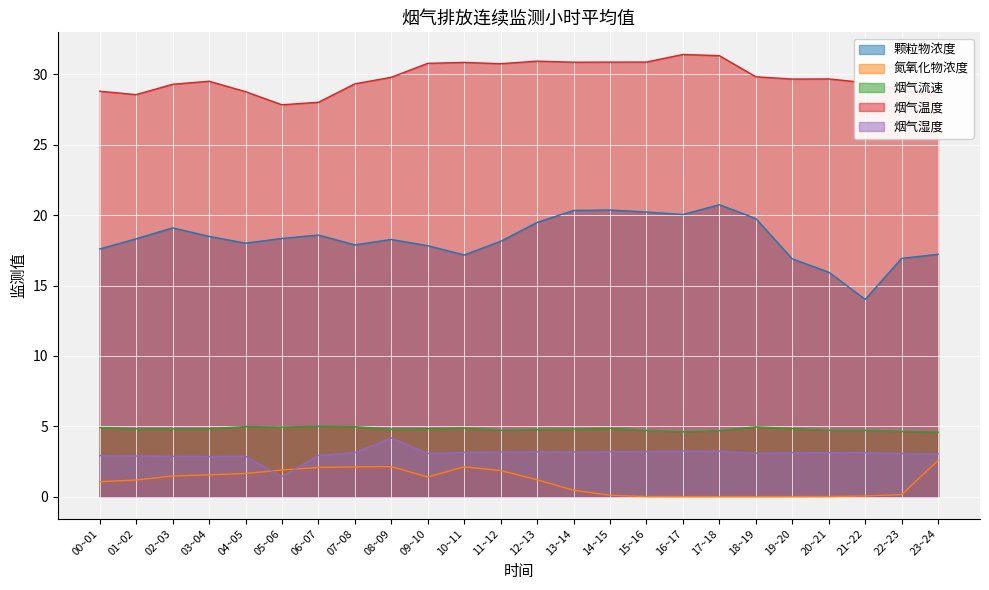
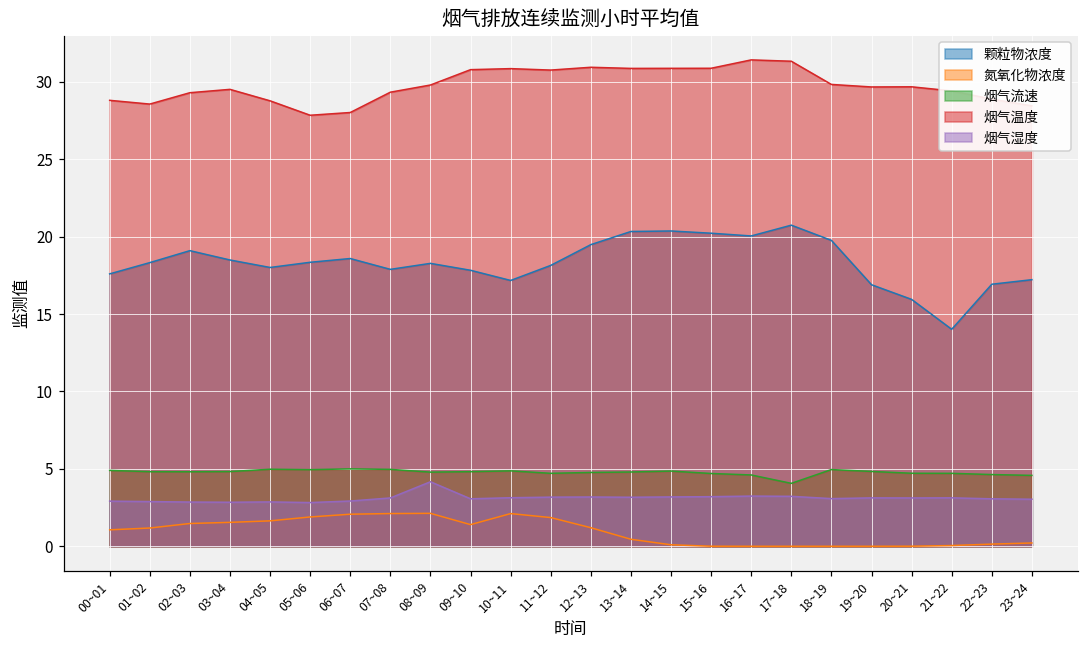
  {
    "颗粒物浓度": {
      "00~01": 17.6,
      "01~02": 18.3,
      "02~03": 19.1,
      "03~04": 18.5,
      "04~05": 18.0,
      "05~06": 18.3,
      "06~07": 18.6,
      "07~08": 17.9,
      "08~09": 18.3,
      "09~10": 17.8,
      "10~11": 17.2,
      "11~12": 18.1,
      "12~13": 19.5,
      "13~14": 20.3,
      "14~15": 20.4,
      "15~16": 20.2,
      "16~17": 20.0,
      "17~18": 20.7,
      "18~19": 19.8,
      "19~20": 16.9,
      "20~21": 16.0,
      "21~22": 14.0,
      "22~23": 16.9,
      "23~24": 17.2
    },
    "氮氧化物浓度": {
      "00~01": 1.1,
      "01~02": 1.2,
      "02~03": 1.5,
      "03~04": 1.5,
      "04~05": 1.6,
      "05~06": 1.9,
      "06~07": 2.1,
      "07~08": 2.1,
      "08~09": 2.1,
      "09~10": 1.4,
      "10~11": 2.1,
      "11~12": 1.9,
      "12~13": 1.2,
      "13~14": 0.5,
      "14~15": 0.1,
      "15~16": 0.0,
      "16~17": 0.0,
      "17~18": 0.0,
      "18~19": 0.0,
      "19~20": 0.0,
      "20~21": 0.0,
      "21~22": 0.0,
      "22~23": 0.1,
-     "23~24": 2.6
+     "23~24": 0.2
    },
    "烟气流速": {
      "00~01": 4.9,
      "01~02": 4.8,
      "02~03": 4.8,
      "03~04": 4.8,
      "04~05": 5.0,
      "05~06": 5.0,
      "06~07": 5.0,
      "07~08": 5.0,
      "08~09": 4.8,
      "09~10": 4.8,
      "10~11": 4.9,
      "11~12": 4.7,
      "12~13": 4.8,
      "13~14": 4.8,
      "14~15": 4.9,
      "15~16": 4.7,
      "16~17": 4.6,
-     "17~18": 4.7,
+     "17~18": 4.1,
      "18~19": 5.0,
      "19~20": 4.8,
      "20~21": 4.7,
      "21~22": 4.7,
      "22~23": 4.6,
      "23~24": 4.6
    },
    "烟气温度": {
      "00~01": 28.8,
      "01~02": 28.6,
      "02~03": 29.3,
      "03~04": 29.5,
      "04~05": 28.8,
      "05~06": 27.8,
      "06~07": 28.0,
      "07~08": 29.3,
      "08~09": 29.8,
      "09~10": 30.8,
      "10~11": 30.9,
      "11~12": 30.8,
      "12~13": 30.9,
      "13~14": 30.9,
      "14~15": 30.9,
      "15~16": 30.9,
      "16~17": 31.4,
      "17~18": 31.3,
      "18~19": 29.8,
      "19~20": 29.7,
      "20~21": 29.7
    },
    "烟气湿度": {
      "00~01": 2.9,
      "01~02": 2.9,
      "02~03": 2.9,
      "03~04": 2.8,
      "04~05": 2.9,
-     "05~06": 1.4,
+     "05~06": 2.8,
      "06~07": 2.9,
      "07~08": 3.1,
      "08~09": 4.2,
      "09~10": 3.1,
      "10~11": 3.1,
      "11~12": 3.2,
      "12~13": 3.2,
      "13~14": 3.2,
      "14~15": 3.2,
      "15~16": 3.2,
      "16~17": 3.2,
      "17~18": 3.2,
      "18~19": 3.1,
      "19~20": 3.1,
      "20~21": 3.1,
      "21~22": 3.1,
      "22~23": 3.1,
      "23~24": 3.0
    }
  }
